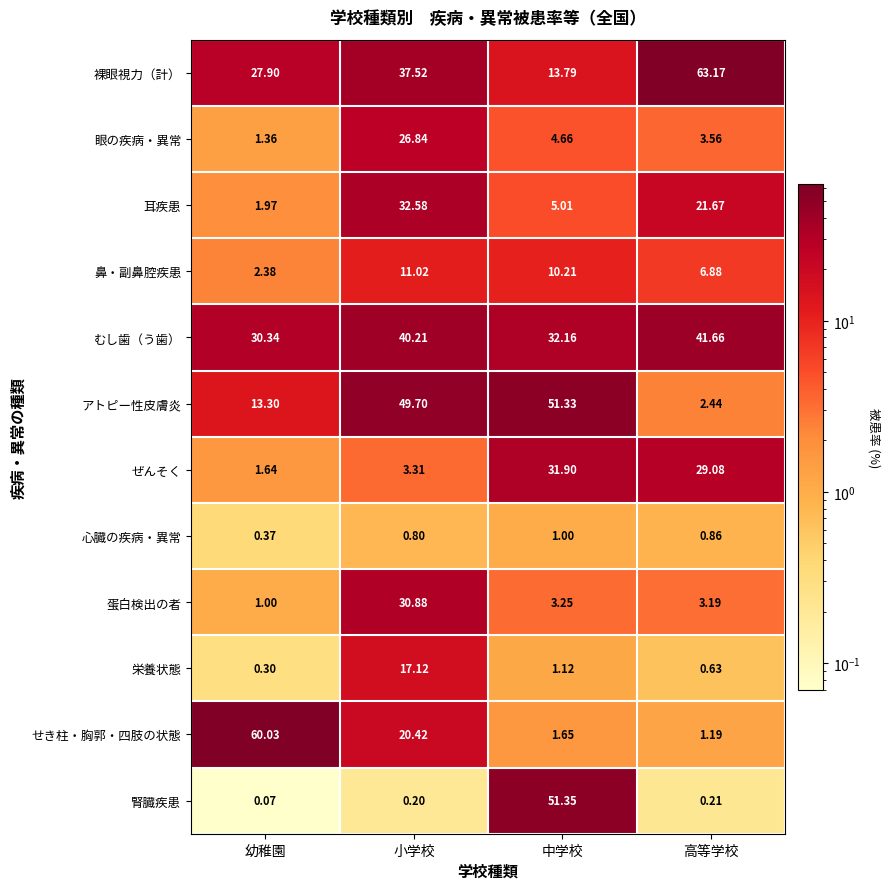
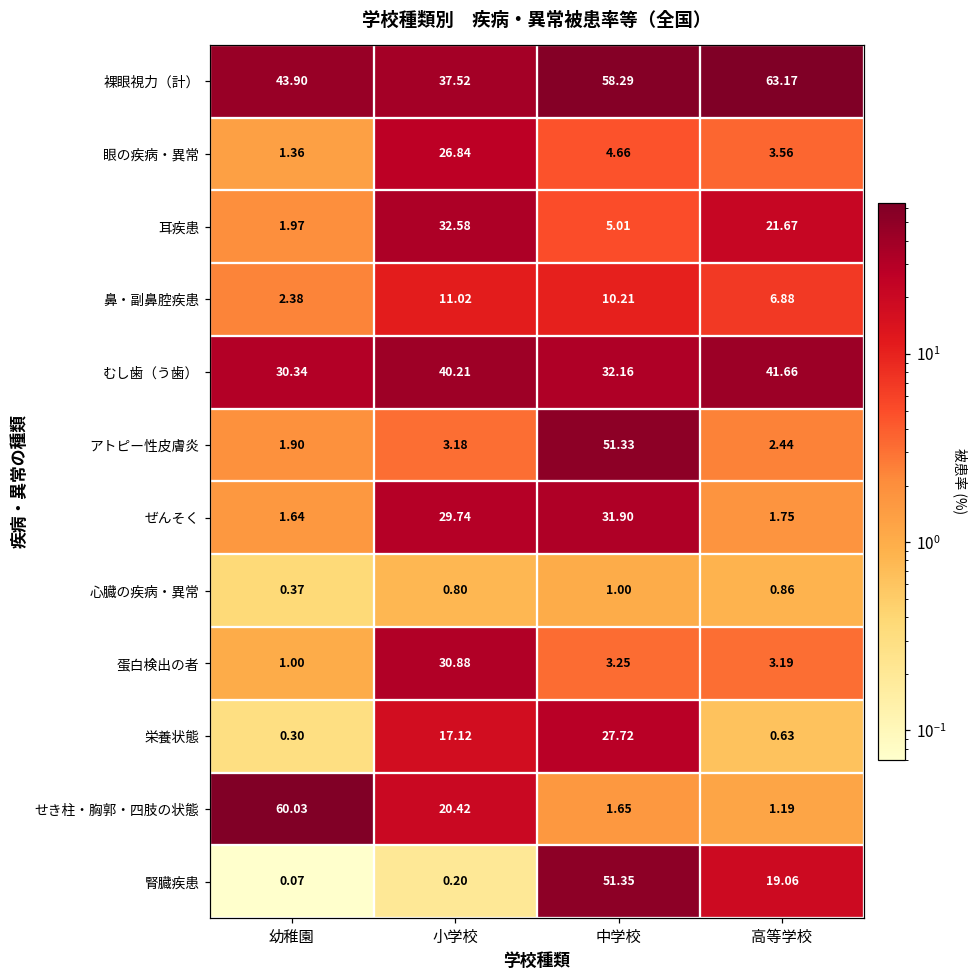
  {
    "裸眼視力（計）": {
-     "幼稚園": 27.90,
+     "幼稚園": 43.90,
      "小学校": 37.52,
-     "中学校": 13.79,
+     "中学校": 58.29,
      "高等学校": 63.17
    },
    "眼の疾病・異常": {
      "幼稚園": 1.36,
      "小学校": 26.84,
      "中学校": 4.66,
      "高等学校": 3.56
    },
    "耳疾患": {
      "幼稚園": 1.97,
      "小学校": 32.58,
      "中学校": 5.01,
      "高等学校": 21.67
    },
    "鼻・副鼻腔疾患": {
      "幼稚園": 2.38,
      "小学校": 11.02,
      "中学校": 10.21,
      "高等学校": 6.88
    },
    "むし歯（う歯）": {
      "幼稚園": 30.34,
      "小学校": 40.21,
      "中学校": 32.16,
      "高等学校": 41.66
    },
    "アトピー性皮膚炎": {
-     "幼稚園": 13.30,
-     "小学校": 49.70,
+     "幼稚園": 1.90,
+     "小学校": 3.18,
      "中学校": 51.33,
      "高等学校": 2.44
    },
    "ぜんそく": {
      "幼稚園": 1.64,
-     "小学校": 3.31,
+     "小学校": 29.74,
      "中学校": 31.90,
-     "高等学校": 29.08
+     "高等学校": 1.75
    },
    "心臓の疾病・異常": {
      "幼稚園": 0.37,
      "小学校": 0.80,
      "中学校": 1.00,
      "高等学校": 0.86
    },
    "蛋白検出の者": {
      "幼稚園": 1.00,
      "小学校": 30.88,
      "中学校": 3.25,
      "高等学校": 3.19
    },
    "栄養状態": {
      "幼稚園": 0.30,
      "小学校": 17.12,
-     "中学校": 1.12,
+     "中学校": 27.72,
      "高等学校": 0.63
    },
    "せき柱・胸郭・四肢の状態": {
      "幼稚園": 60.03,
      "小学校": 20.42,
      "中学校": 1.65,
      "高等学校": 1.19
    },
    "腎臓疾患": {
      "幼稚園": 0.07,
      "小学校": 0.20,
      "中学校": 51.35,
-     "高等学校": 0.21
+     "高等学校": 19.06
    }
  }
